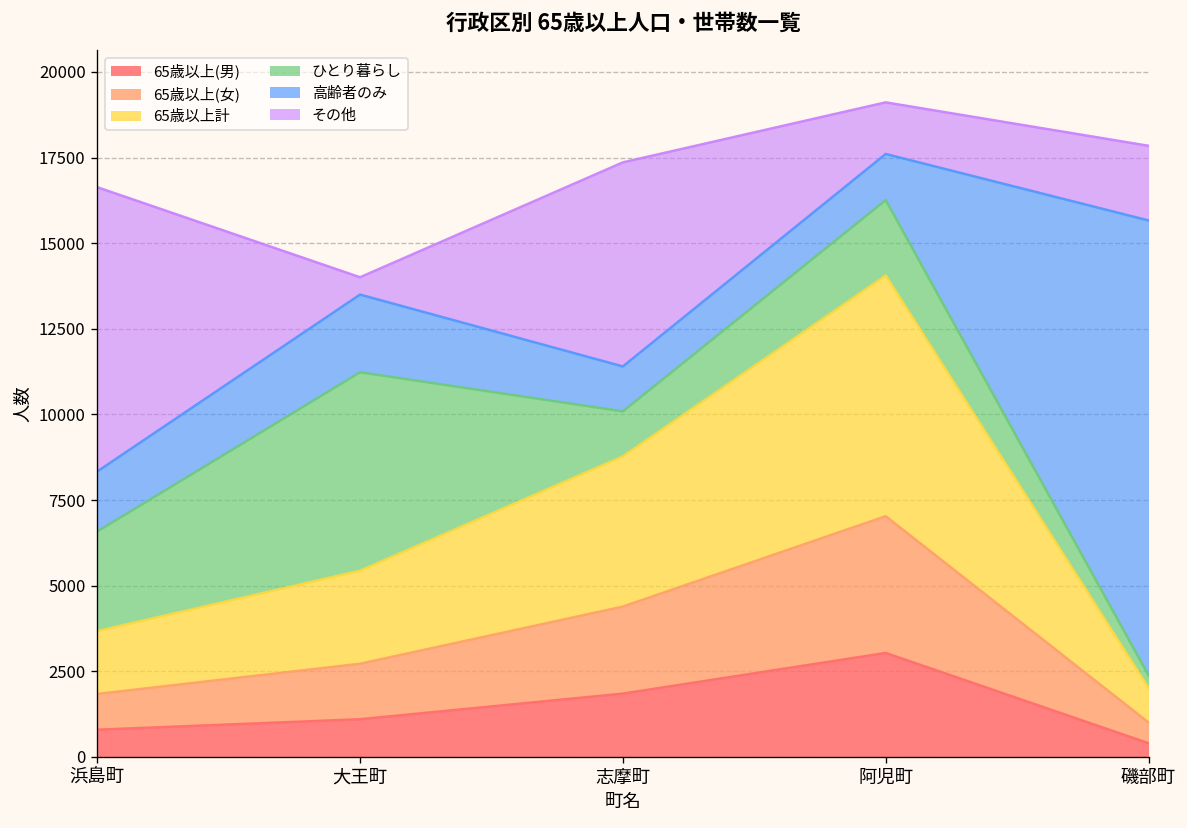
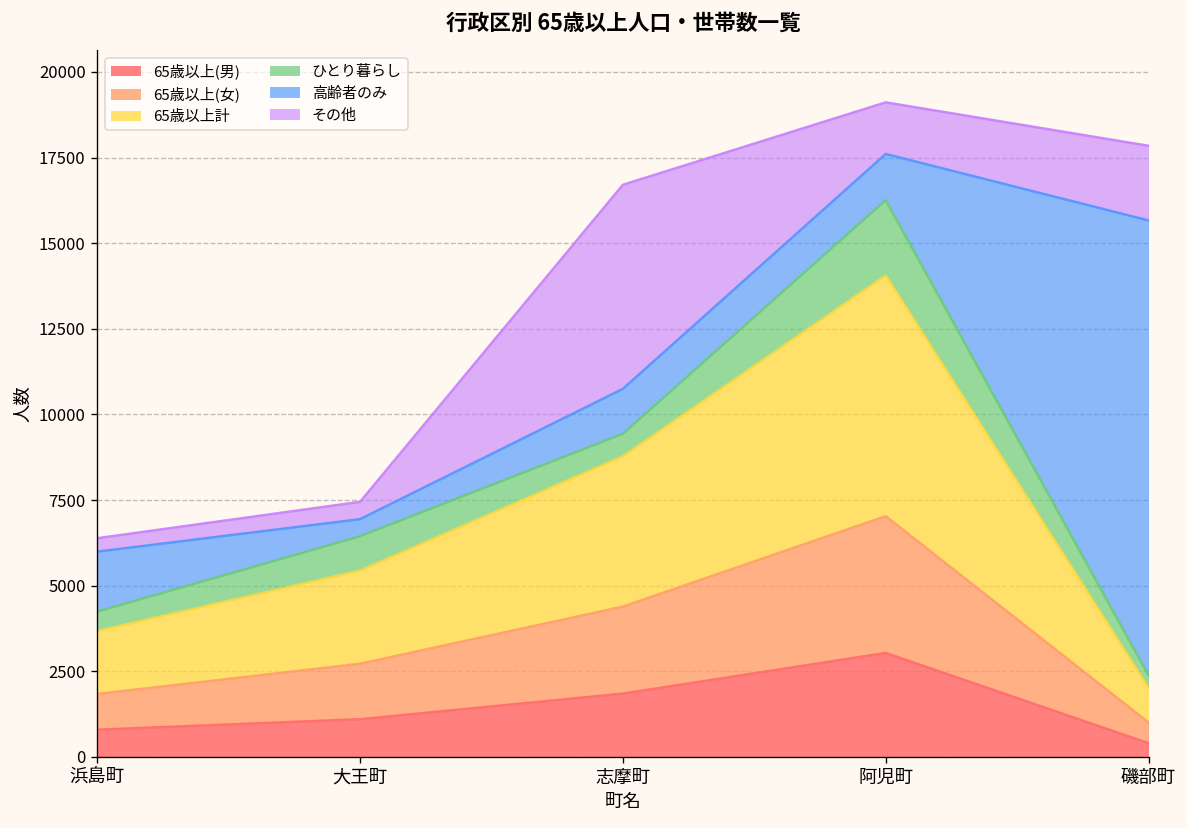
  {
    "65歳以上計": {
      "浜島町": 1800,
      "大王町": 2700,
      "志摩町": 4400,
      "阿児町": 7000,
      "磯部町": 1000
    },
    "ひとり暮らし": {
-     "浜島町": 2900,
-     "大王町": 5800,
-     "志摩町": 1300,
+     "浜島町": 600,
+     "大王町": 1000,
+     "志摩町": 700,
      "阿児町": 2200,
      "磯部町": 400
    },
    "高齢者のみ": {
      "浜島町": 1800,
-     "大王町": 2300,
+     "大王町": 500,
      "志摩町": 1300,
      "阿児町": 1300,
      "磯部町": 13300
    },
    "その他": {
-     "浜島町": 8300,
+     "浜島町": 400,
      "大王町": 500,
      "志摩町": 6000,
      "阿児町": 1500,
      "磯部町": 2200
    }
  }
